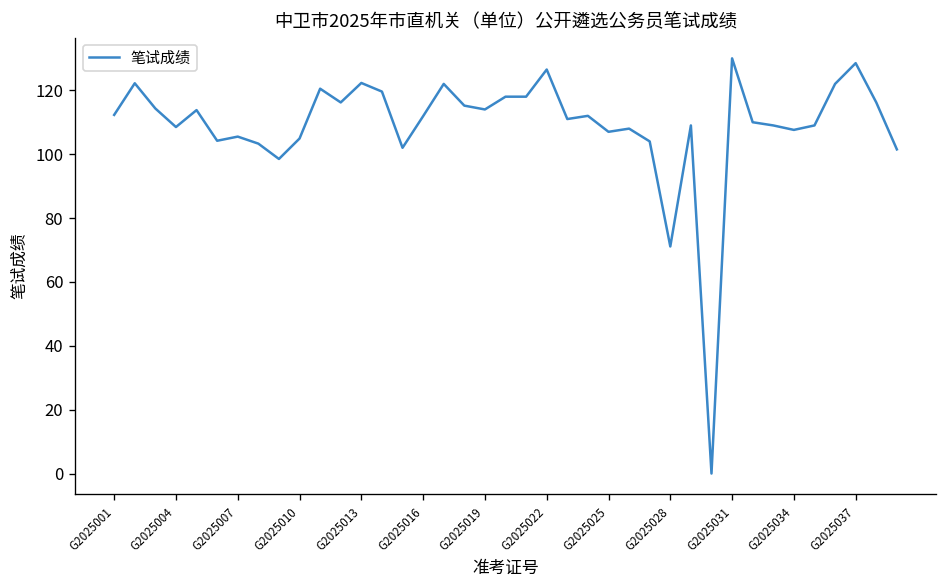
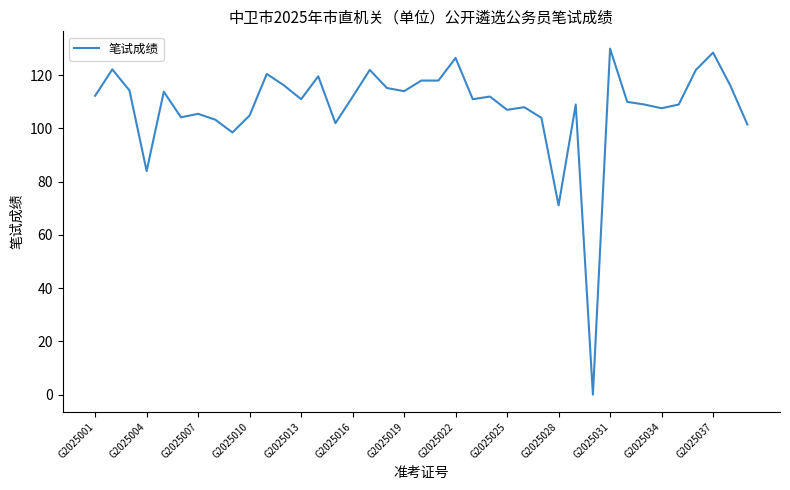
  {
    "G2025001": 112,
-   "G2025004": 109,
+   "G2025004": 84,
    "G2025007": 106,
    "G2025010": 105,
-   "G2025013": 122,
+   "G2025013": 111,
    "G2025016": 112,
    "G2025019": 114,
    "G2025022": 127,
    "G2025025": 107,
    "G2025028": 71,
    "G2025031": 130,
    "G2025034": 108,
    "G2025037": 129
  }
